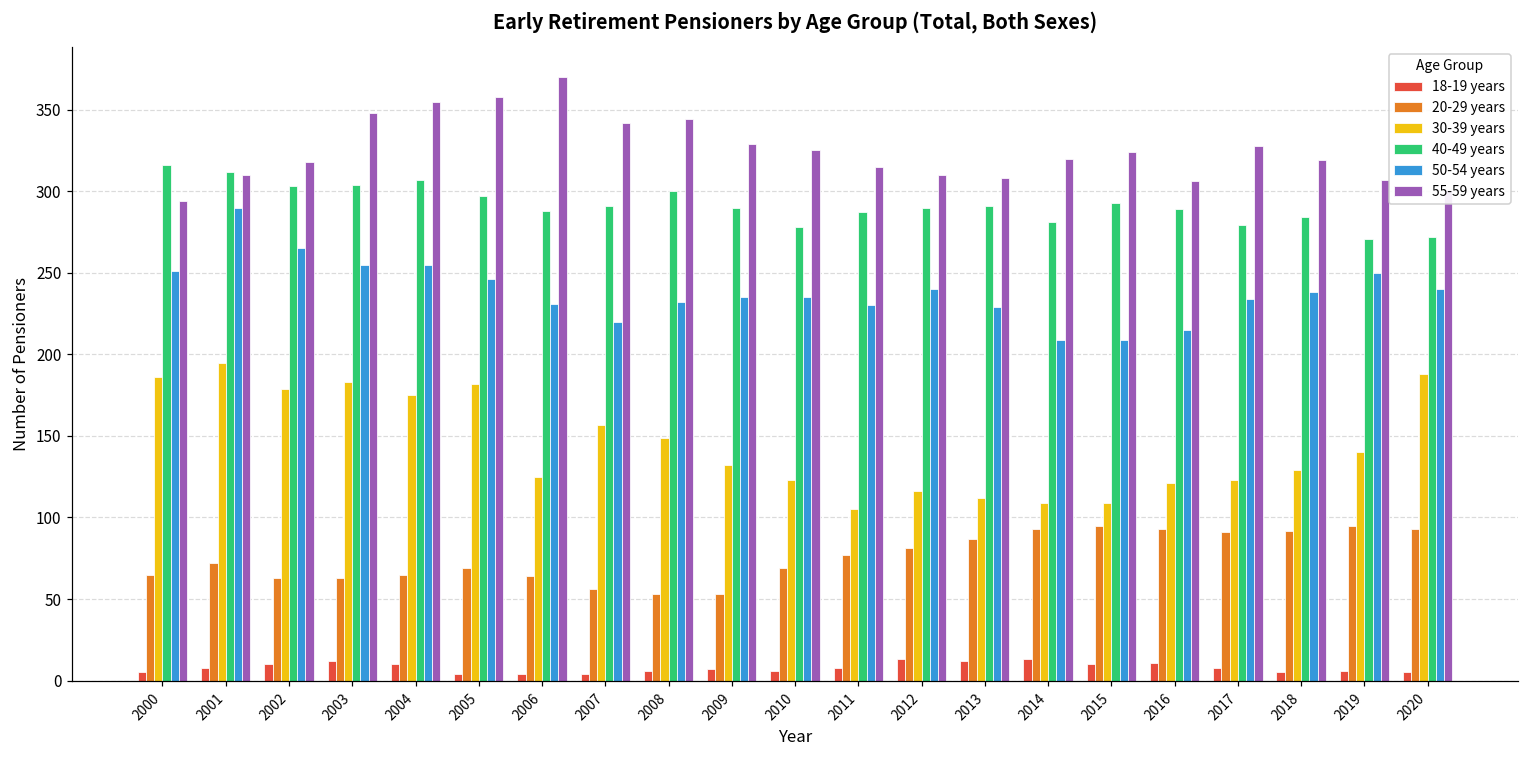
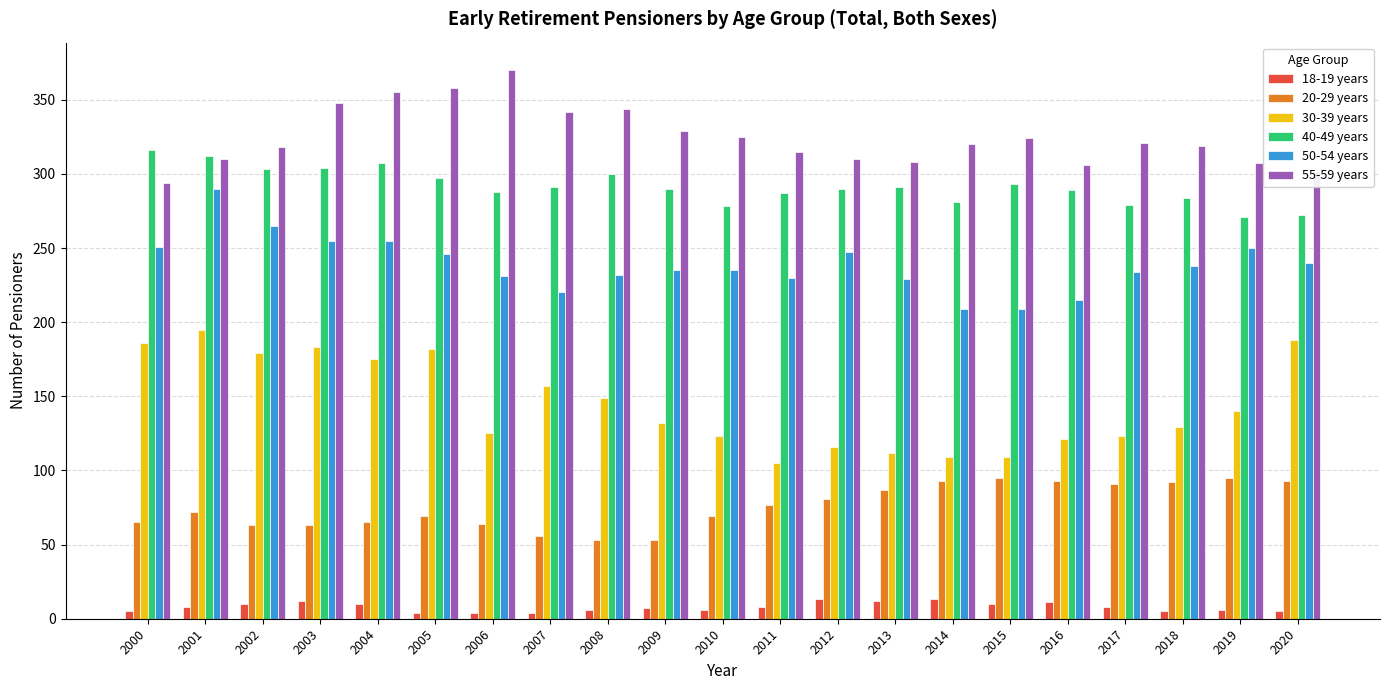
  {
    "30-39 years": {
      "2000": 186,
      "2001": 195,
      "2002": 179,
      "2003": 183,
      "2004": 175,
      "2005": 182,
      "2006": 125,
      "2007": 157,
      "2008": 149,
      "2009": 132,
      "2010": 123,
      "2011": 105,
      "2012": 116,
      "2013": 112,
      "2014": 109,
      "2015": 109,
      "2016": 121,
      "2017": 123,
      "2018": 129,
      "2019": 140,
      "2020": 188
    },
    "40-49 years": {
      "2000": 316,
      "2001": 312,
      "2002": 303,
      "2003": 304,
      "2004": 307,
      "2005": 297,
      "2006": 288,
      "2007": 291,
      "2008": 300,
      "2009": 290,
      "2010": 278,
      "2011": 287,
      "2012": 290,
      "2013": 291,
      "2014": 281,
      "2015": 293,
      "2016": 289,
      "2017": 279,
      "2018": 284,
      "2019": 271,
      "2020": 272
    },
    "50-54 years": {
      "2000": 251,
      "2001": 290,
      "2002": 265,
      "2003": 255,
      "2004": 255,
      "2005": 246,
      "2006": 231,
      "2007": 220,
      "2008": 232,
      "2009": 235,
      "2010": 235,
      "2011": 230,
-     "2012": 240,
+     "2012": 247,
      "2013": 229,
      "2014": 209,
      "2015": 209,
      "2016": 215,
      "2017": 234,
      "2018": 238,
      "2019": 250,
      "2020": 240
    },
    "55-59 years": {
      "2000": 294,
      "2001": 310,
      "2002": 318,
      "2003": 348,
      "2004": 355,
      "2005": 358,
      "2006": 370,
      "2007": 342,
      "2008": 344,
      "2009": 329,
      "2010": 325,
      "2011": 315,
      "2012": 310,
      "2013": 308,
      "2014": 320,
      "2015": 324,
      "2016": 306,
-     "2017": 328,
+     "2017": 321,
      "2018": 319,
      "2019": 307
    }
  }
